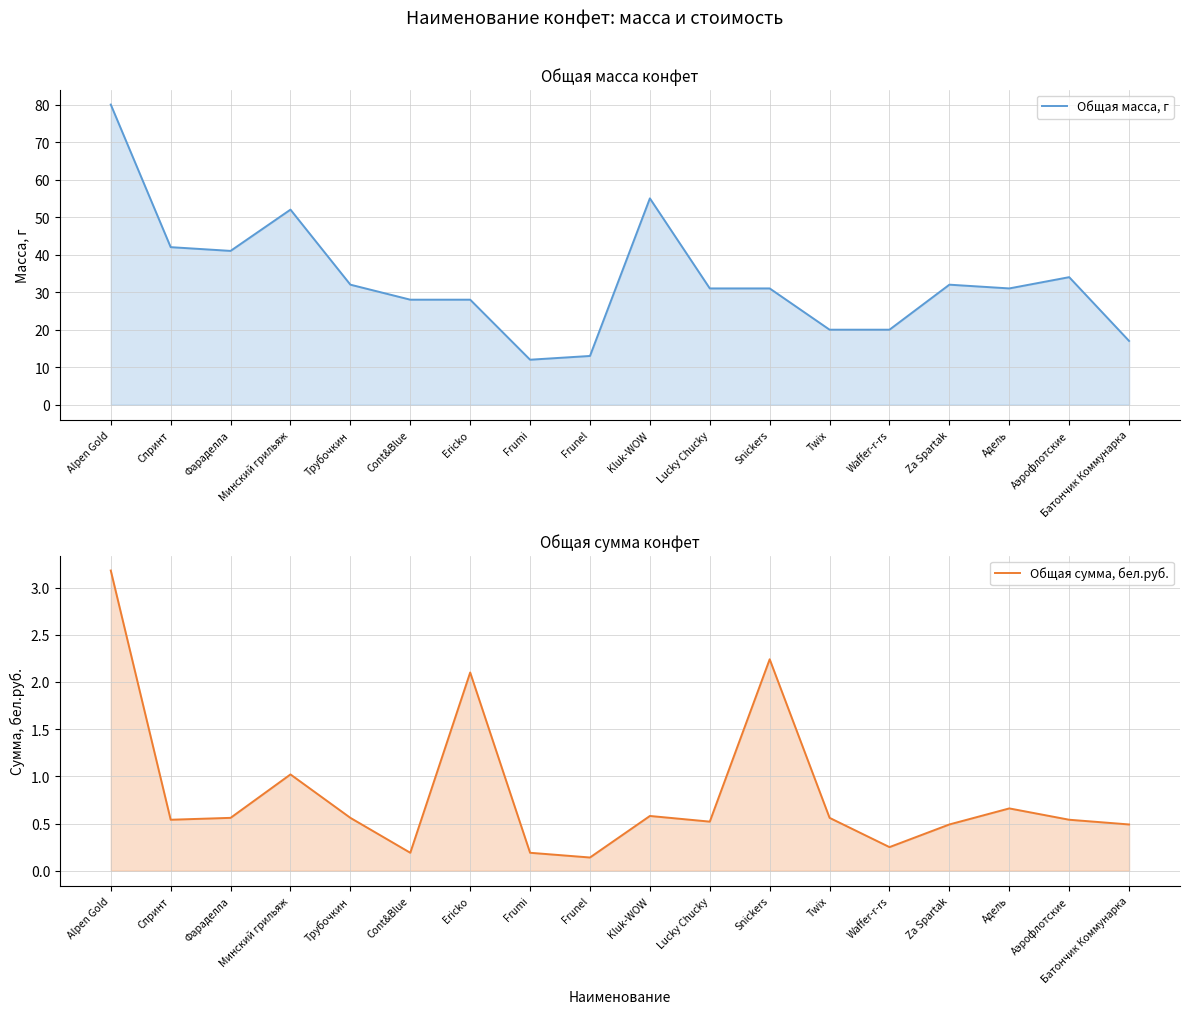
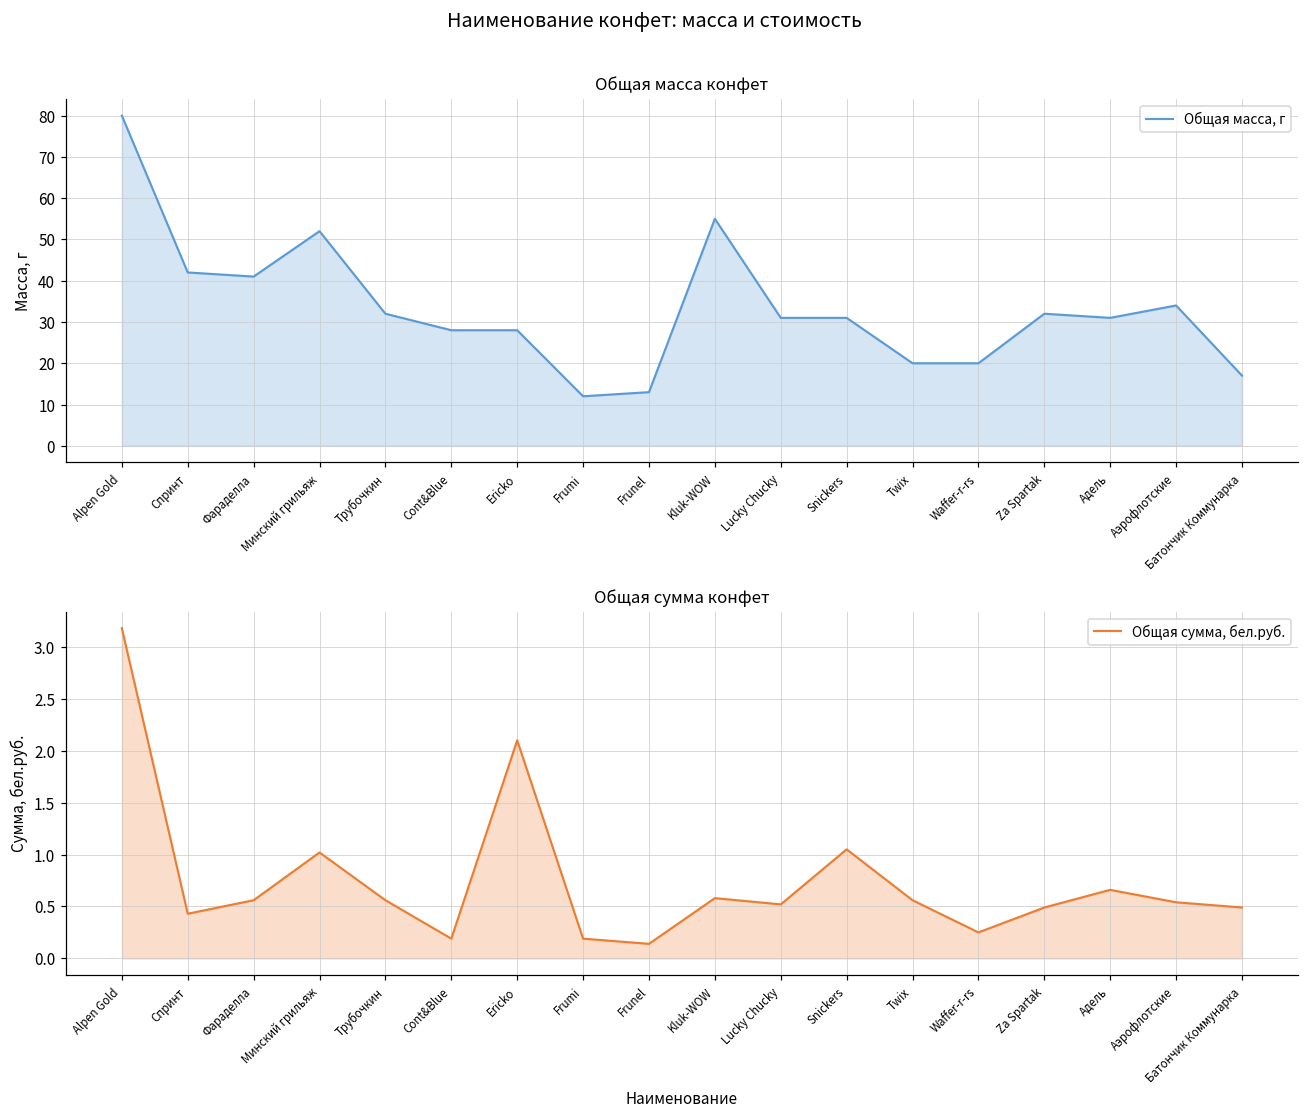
  {
    "Общая масса конфет": {
      "Alpen Gold": 80,
      "Спринт": 42,
      "Фараделла": 41,
      "Минский грильяж": 52,
      "Трубочкин": 32,
      "Cont&Blue": 28,
      "Ericko": 28,
      "Frumi": 12,
      "Frunel": 13,
      "Kluk-WOW": 55,
      "Lucky Chucky": 31,
      "Snickers": 31,
      "Twix": 20,
      "Waffer-r-rs": 20,
      "Za Spartak": 32,
      "Адель": 31,
      "Аэрофлотские": 34,
      "Батончик Коммунарка": 17
    },
    "Общая сумма конфет": {
      "Alpen Gold": 3.2,
-     "Спринт": 0.5,
+     "Спринт": 0.4,
      "Фараделла": 0.6,
      "Минский грильяж": 1.0,
      "Трубочкин": 0.6,
      "Cont&Blue": 0.2,
      "Ericko": 2.1,
      "Frumi": 0.2,
      "Frunel": 0.1,
      "Kluk-WOW": 0.6,
      "Lucky Chucky": 0.5,
-     "Snickers": 2.2,
+     "Snickers": 1.1,
      "Twix": 0.6,
      "Waffer-r-rs": 0.3,
      "Za Spartak": 0.5,
      "Адель": 0.7,
      "Аэрофлотские": 0.5,
      "Батончик Коммунарка": 0.5
    }
  }
